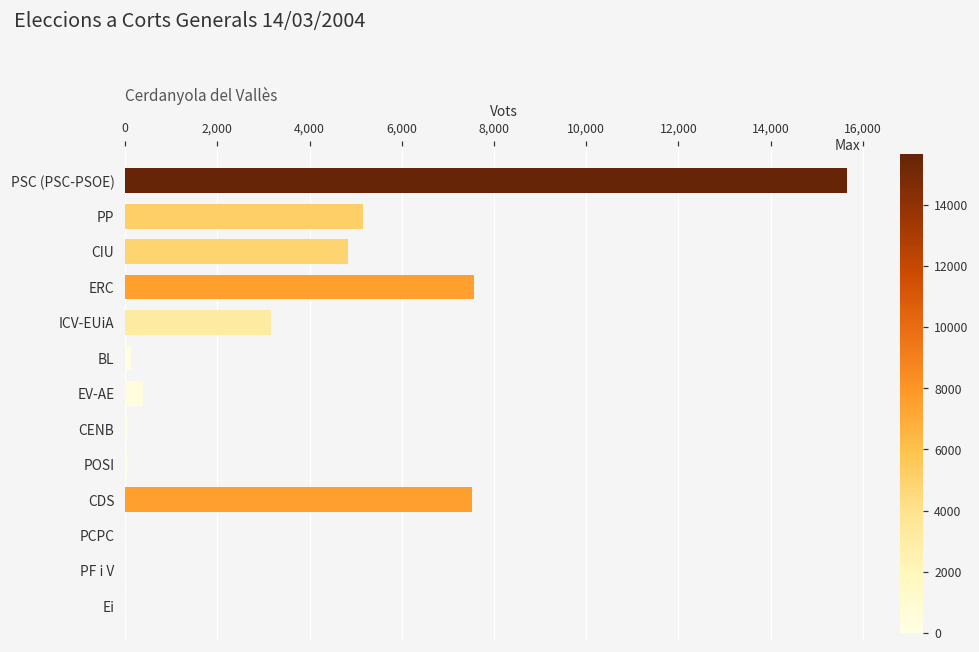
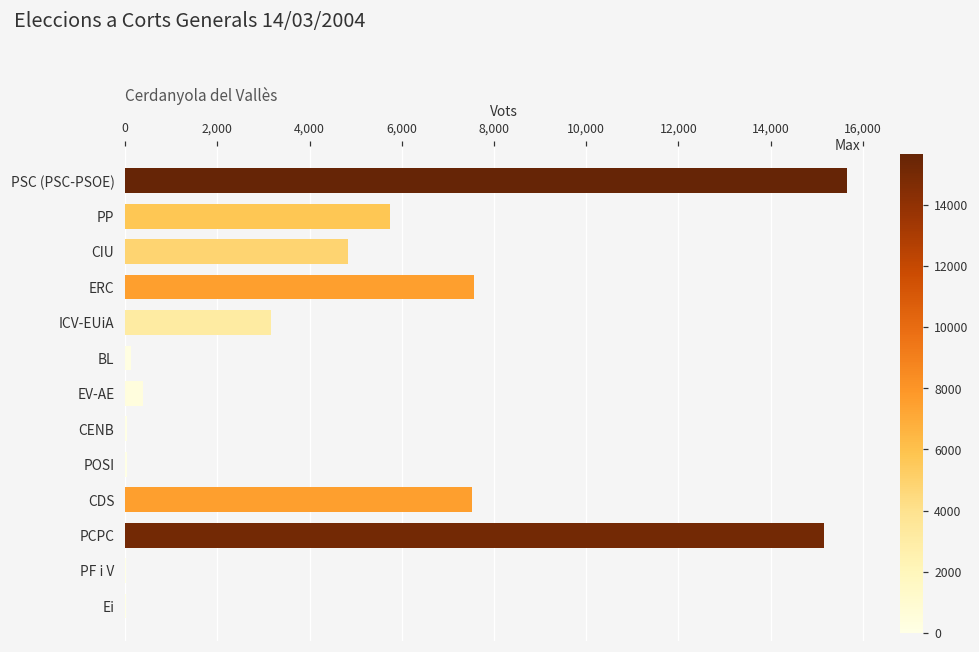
  {
    "PSC (PSC-PSOE)": "15,700",
-   "PP": "5,200",
+   "PP": "5,700",
    "CIU": "4,800",
    "ERC": "7,600",
    "ICV-EUiA": "3,200",
    "BL": "100",
    "EV-AE": "400",
    "CDS": "7,500",
-   "PCPC": "0"
+   "PCPC": "15,200"
  }
